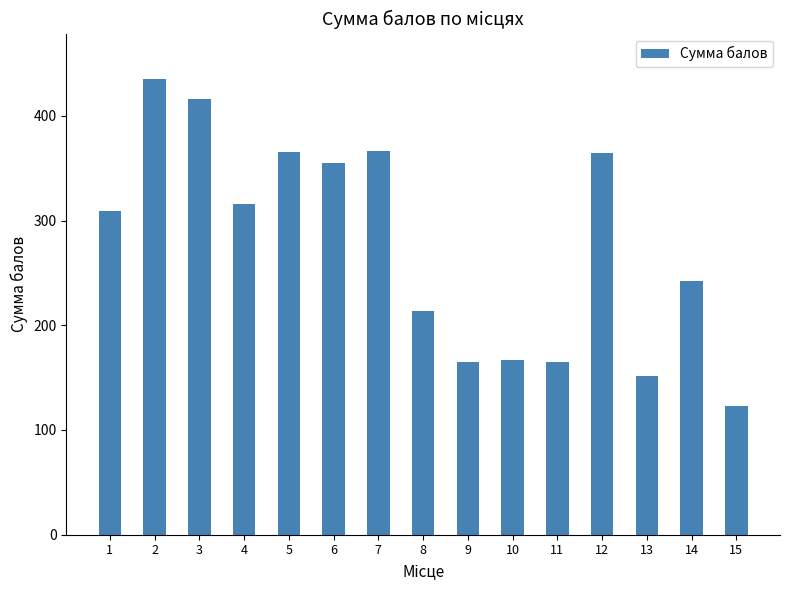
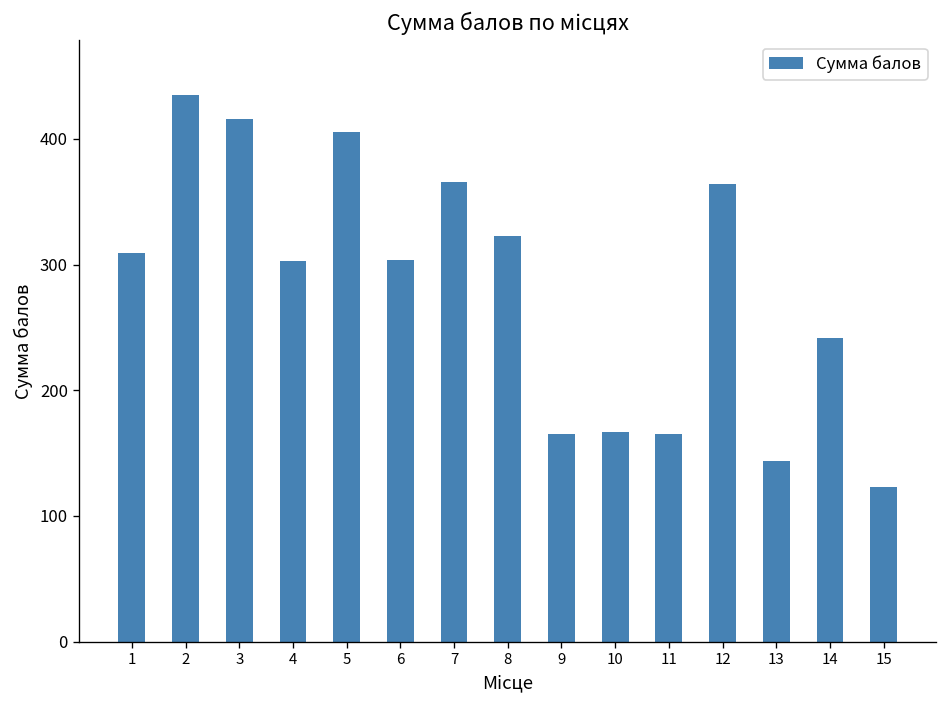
  {
    "1": 309,
    "2": 435,
    "3": 416,
-   "4": 316,
-   "5": 366,
-   "6": 355,
+   "4": 303,
+   "5": 406,
+   "6": 304,
    "7": 366,
-   "8": 214,
+   "8": 323,
    "9": 165,
    "10": 167,
    "11": 165,
    "12": 364,
-   "13": 152,
+   "13": 144,
    "14": 242,
    "15": 123
  }
